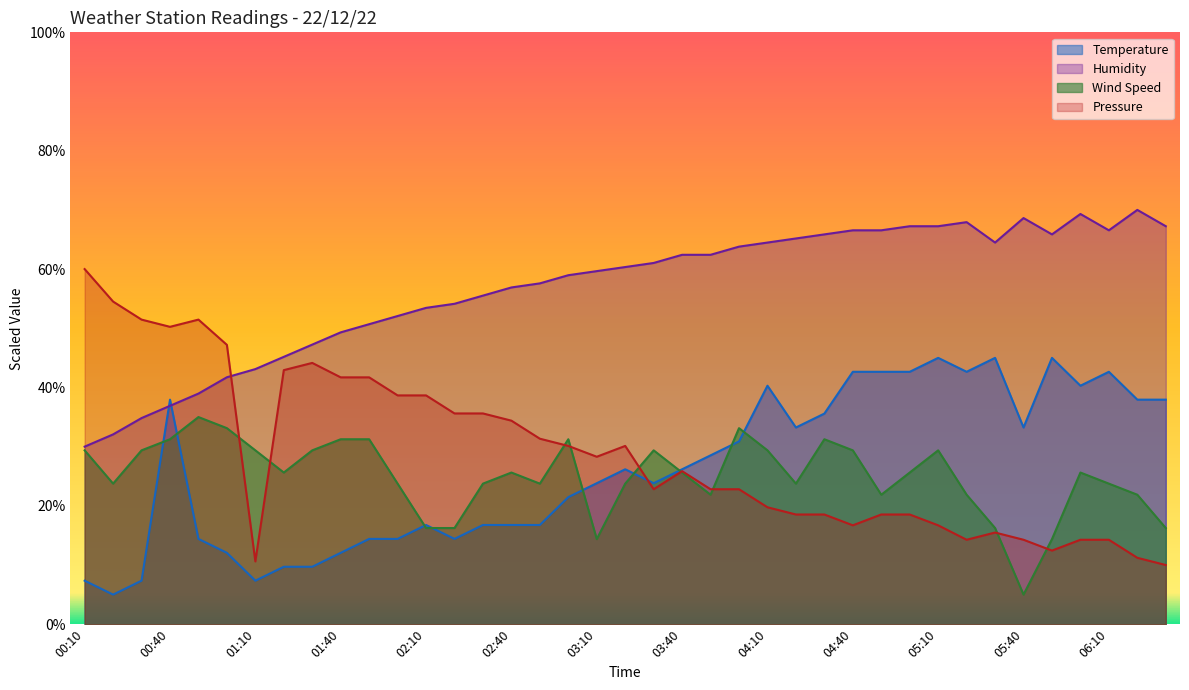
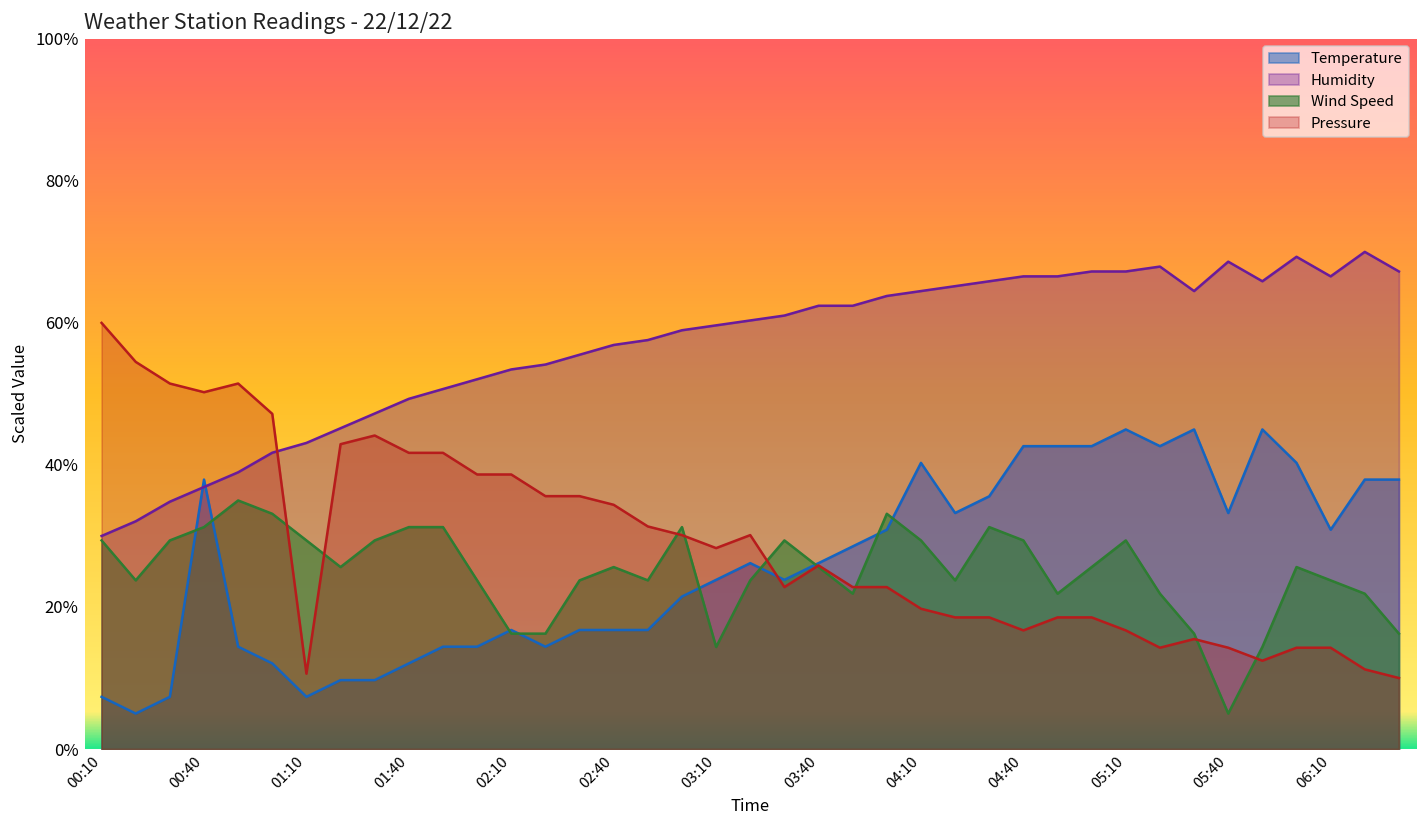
  {
    "Temperature": {
      "00:10": "7%",
      "00:40": "38%",
      "01:10": "7%",
      "01:40": "12%",
      "02:10": "17%",
      "02:40": "17%",
      "03:10": "24%",
      "04:10": "40%",
      "04:40": "43%",
      "05:10": "45%",
      "05:40": "33%",
-     "06:10": "43%"
+     "06:10": "31%"
    },
    "Humidity": {
      "00:10": "30%",
      "00:40": "37%",
      "01:10": "43%",
      "01:40": "49%",
      "02:10": "53%",
      "02:40": "57%",
      "03:10": "60%",
      "03:40": "62%",
      "04:10": "64%",
      "04:40": "67%",
      "05:10": "67%",
      "05:40": "69%",
      "06:10": "67%"
    },
    "Wind Speed": {
      "00:10": "29%",
      "00:40": "31%",
      "01:10": "29%",
      "01:40": "31%",
      "02:10": "16%",
      "02:40": "26%",
      "03:10": "14%",
      "04:10": "29%",
      "04:40": "29%",
      "05:10": "29%",
      "05:40": "5%",
      "06:10": "24%"
    },
    "Pressure": {
      "00:10": "60%",
      "00:40": "50%",
      "01:10": "11%",
      "01:40": "42%",
      "02:10": "39%",
      "02:40": "34%",
      "03:10": "28%",
      "04:10": "20%",
      "04:40": "17%",
      "05:10": "17%",
      "05:40": "14%",
      "06:10": "14%"
    }
  }
